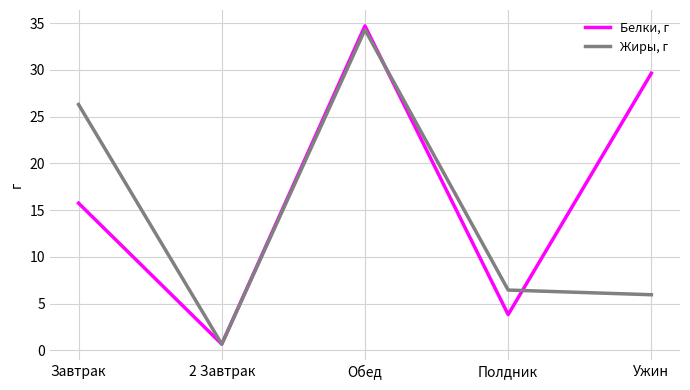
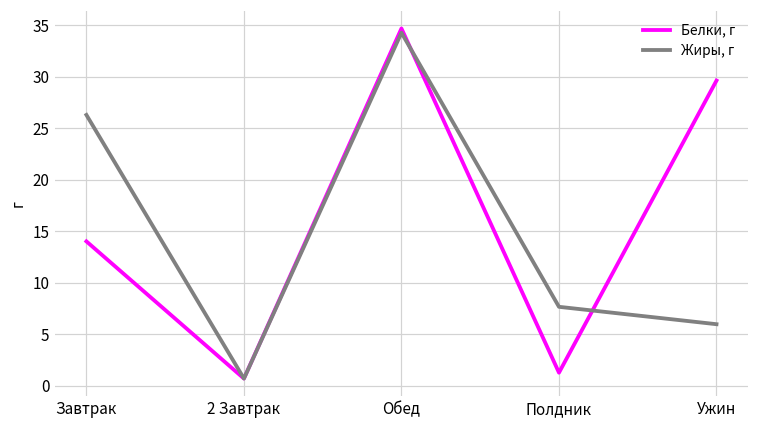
  {
    "Белки, г": {
-     "Завтрак": 16,
+     "Завтрак": 14,
      "Обед": 35,
-     "Полдник": 4,
+     "Полдник": 1,
      "Ужин": 30
    },
    "Жиры, г": {
      "Завтрак": 26,
      "Обед": 34,
-     "Полдник": 6,
+     "Полдник": 8,
      "Ужин": 6
    }
  }
